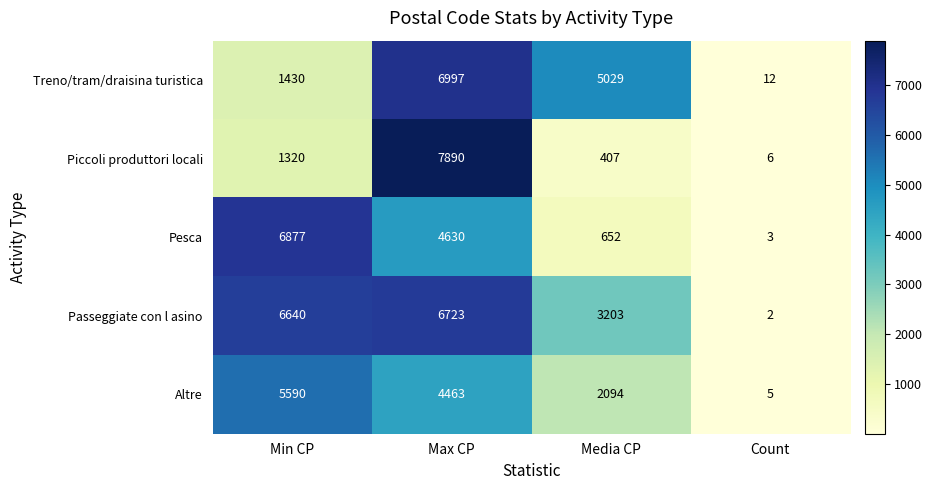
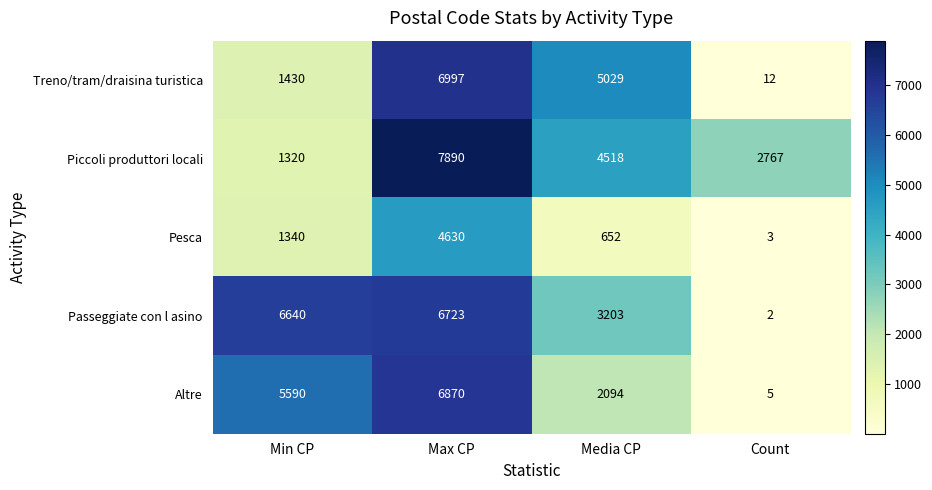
  {
    "Treno/tram/draisina turistica": {
      "Min CP": 1430,
      "Max CP": 6997,
      "Media CP": 5029,
      "Count": 12
    },
    "Piccoli produttori locali": {
      "Min CP": 1320,
      "Max CP": 7890,
-     "Media CP": 407,
-     "Count": 6
+     "Media CP": 4518,
+     "Count": 2767
    },
    "Pesca": {
-     "Min CP": 6877,
+     "Min CP": 1340,
      "Max CP": 4630,
      "Media CP": 652,
      "Count": 3
    },
    "Passeggiate con l asino": {
      "Min CP": 6640,
      "Max CP": 6723,
      "Media CP": 3203,
      "Count": 2
    },
    "Altre": {
      "Min CP": 5590,
-     "Max CP": 4463,
+     "Max CP": 6870,
      "Media CP": 2094,
      "Count": 5
    }
  }
